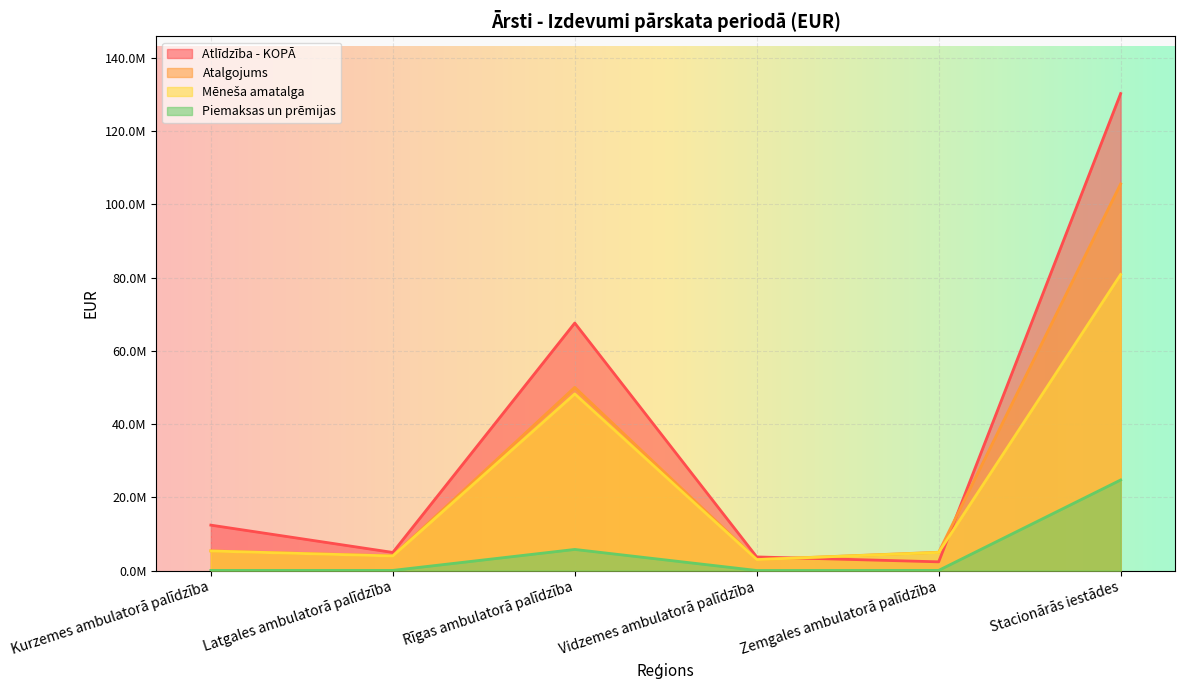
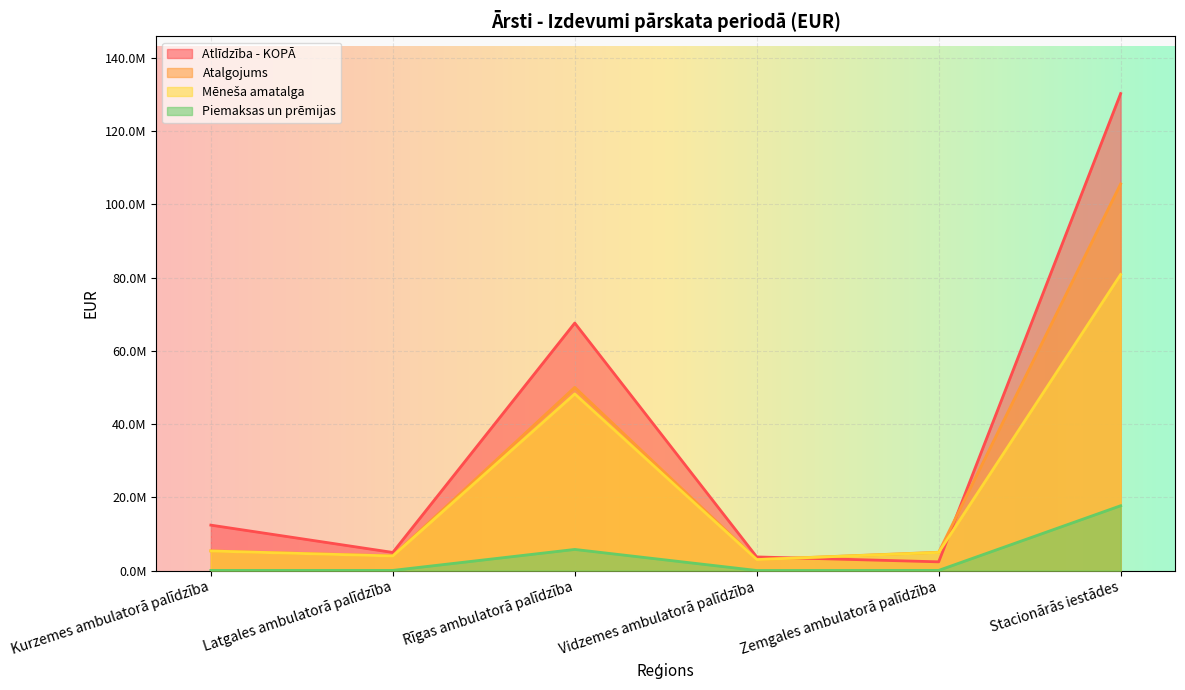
  {
    "Atlīdzība - KOPĀ": {
      "Kurzemes ambulatorā palīdzība": 12000000,
      "Latgales ambulatorā palīdzība": 5000000,
      "Rīgas ambulatorā palīdzība": 68000000,
      "Vidzemes ambulatorā palīdzība": 4000000,
      "Zemgales ambulatorā palīdzība": 2000000,
      "Stacionārās iestādes": 130000000
    },
    "Piemaksas un prēmijas": {
      "Kurzemes ambulatorā palīdzība": 0,
      "Latgales ambulatorā palīdzība": 0,
      "Rīgas ambulatorā palīdzība": 6000000,
      "Vidzemes ambulatorā palīdzība": 0,
      "Zemgales ambulatorā palīdzība": 0,
-     "Stacionārās iestādes": 25000000
+     "Stacionārās iestādes": 18000000
    }
  }
